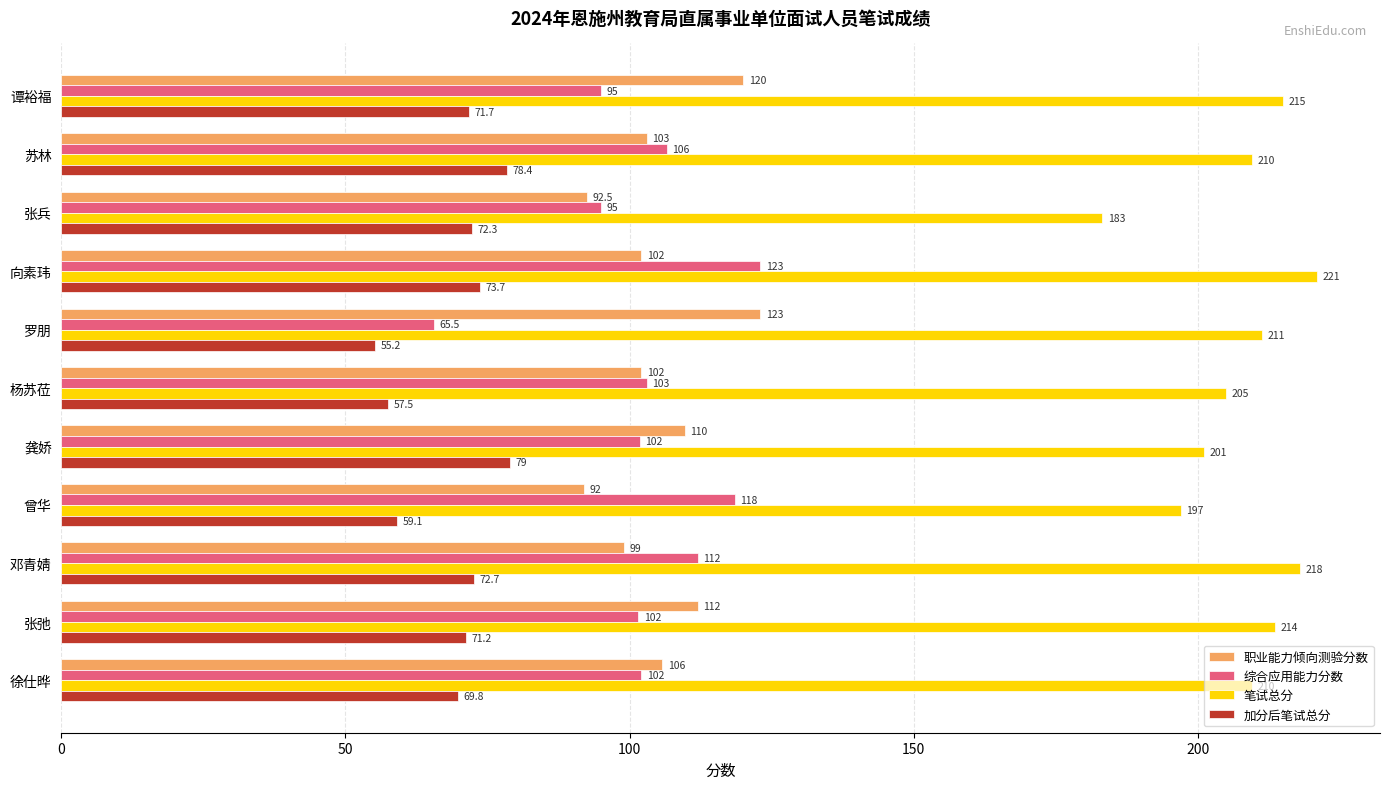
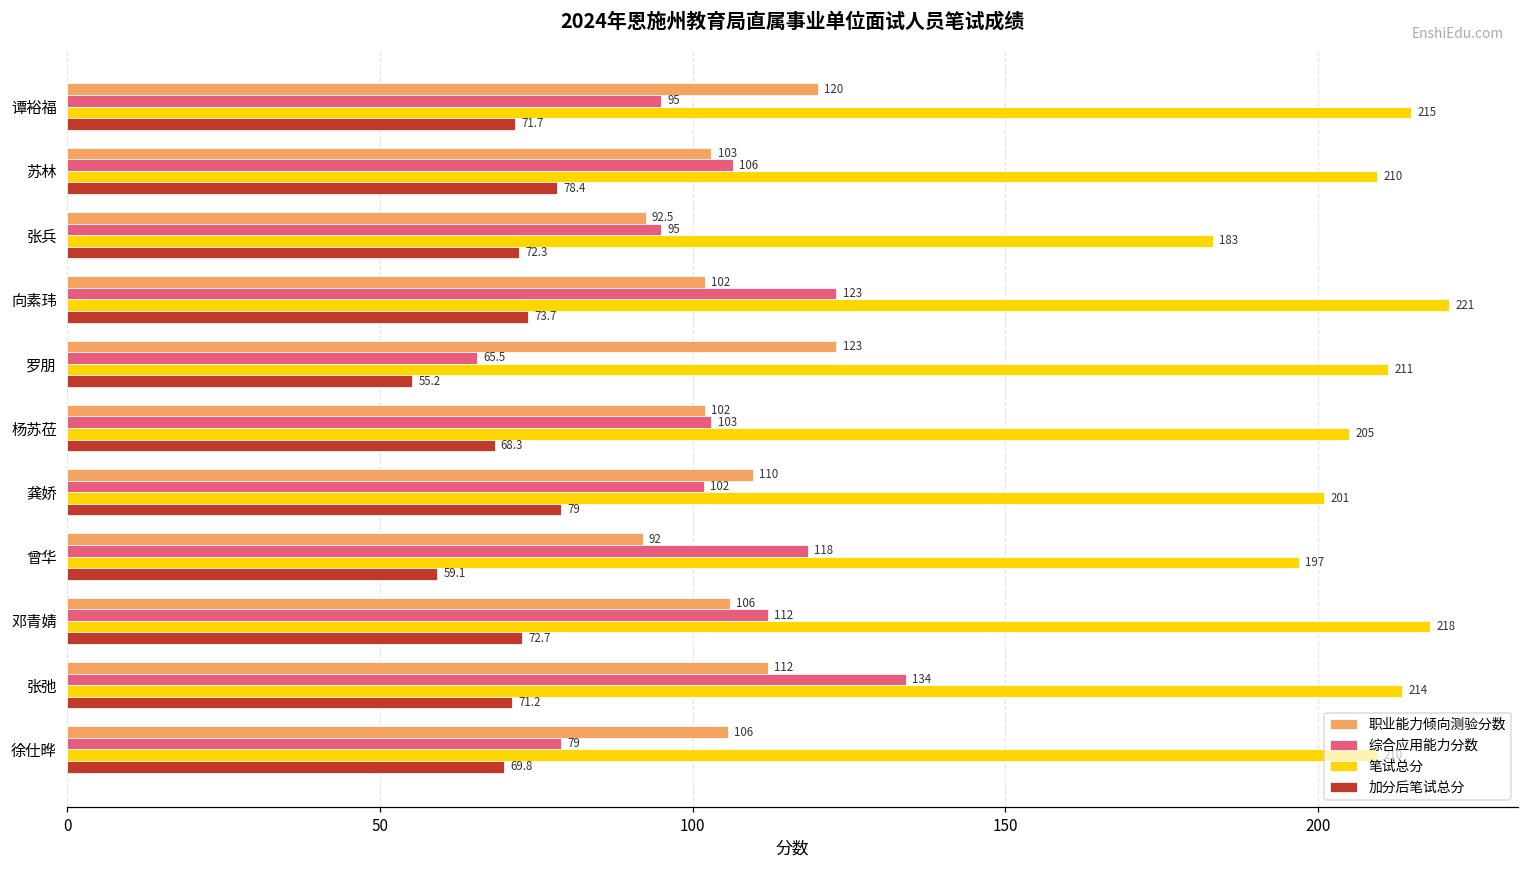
  {
    "职业能力倾向测验分数": {
      "谭裕福": 120,
      "苏林": 103,
      "张兵": 92.5,
      "向素玮": 102,
      "罗朋": 123,
      "杨苏莅": 102,
      "龚娇": 110,
      "曾华": 92,
-     "邓青婧": 99,
+     "邓青婧": 106,
      "张弛": 112,
      "徐仕晔": 106
    },
    "综合应用能力分数": {
      "谭裕福": 95,
      "苏林": 106,
      "张兵": 95,
      "向素玮": 123,
      "罗朋": 65.5,
      "杨苏莅": 103,
      "龚娇": 102,
      "曾华": 118,
      "邓青婧": 112,
-     "张弛": 102,
-     "徐仕晔": 102
+     "张弛": 134,
+     "徐仕晔": 79
    },
    "笔试总分": {
      "谭裕福": 215,
      "苏林": 210,
      "张兵": 183,
      "向素玮": 221,
      "罗朋": 211,
      "杨苏莅": 205,
      "龚娇": 201,
      "曾华": 197,
      "邓青婧": 218,
      "张弛": 214
    },
    "加分后笔试总分": {
      "谭裕福": 71.7,
      "苏林": 78.4,
      "张兵": 72.3,
      "向素玮": 73.7,
      "罗朋": 55.2,
-     "杨苏莅": 57.5,
+     "杨苏莅": 68.3,
      "龚娇": 79,
      "曾华": 59.1,
      "邓青婧": 72.7,
      "张弛": 71.2,
      "徐仕晔": 69.8
    }
  }
